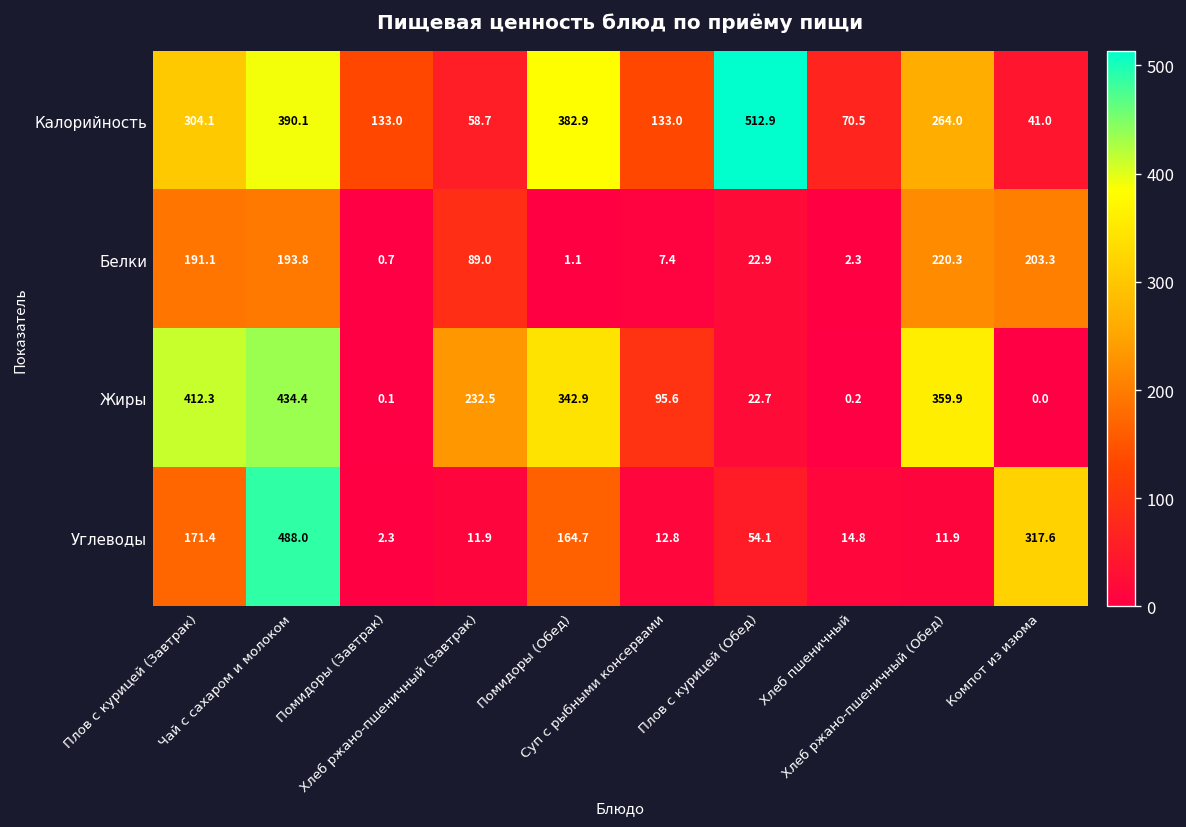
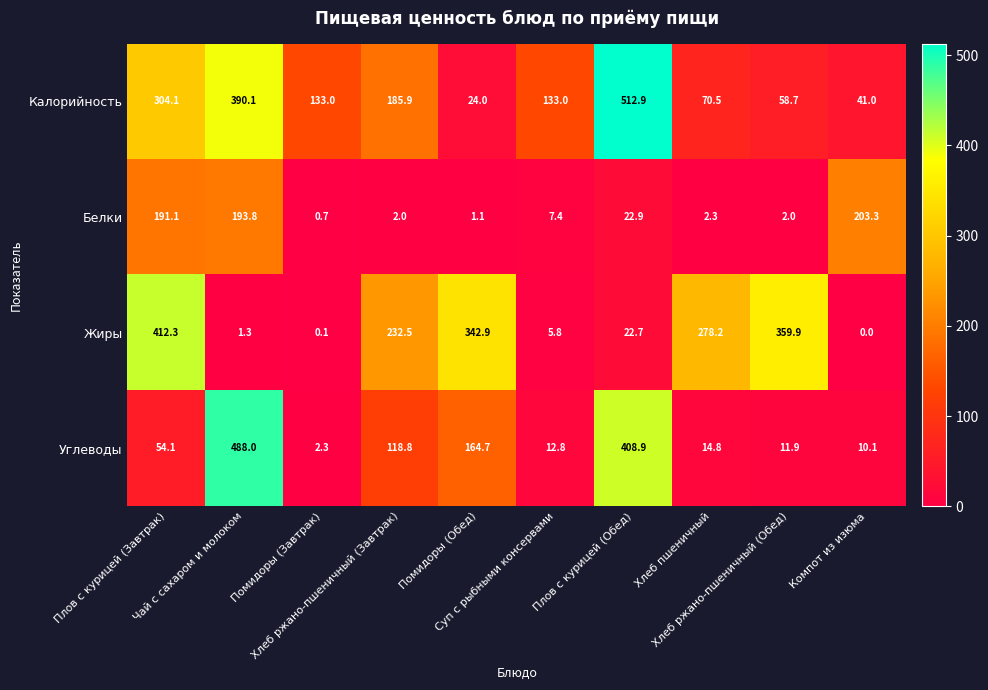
  {
    "Калорийность": {
      "Плов с курицей (Завтрак)": 304.1,
      "Чай с сахаром и молоком": 390.1,
      "Помидоры (Завтрак)": 133.0,
-     "Хлеб ржано-пшеничный (Завтрак)": 58.7,
-     "Помидоры (Обед)": 382.9,
+     "Хлеб ржано-пшеничный (Завтрак)": 185.9,
+     "Помидоры (Обед)": 24.0,
      "Суп с рыбными консервами": 133.0,
      "Плов с курицей (Обед)": 512.9,
      "Хлеб пшеничный": 70.5,
-     "Хлеб ржано-пшеничный (Обед)": 264.0,
+     "Хлеб ржано-пшеничный (Обед)": 58.7,
      "Компот из изюма": 41.0
    },
    "Белки": {
      "Плов с курицей (Завтрак)": 191.1,
      "Чай с сахаром и молоком": 193.8,
      "Помидоры (Завтрак)": 0.7,
-     "Хлеб ржано-пшеничный (Завтрак)": 89.0,
+     "Хлеб ржано-пшеничный (Завтрак)": 2.0,
      "Помидоры (Обед)": 1.1,
      "Суп с рыбными консервами": 7.4,
      "Плов с курицей (Обед)": 22.9,
      "Хлеб пшеничный": 2.3,
-     "Хлеб ржано-пшеничный (Обед)": 220.3,
+     "Хлеб ржано-пшеничный (Обед)": 2.0,
      "Компот из изюма": 203.3
    },
    "Жиры": {
      "Плов с курицей (Завтрак)": 412.3,
-     "Чай с сахаром и молоком": 434.4,
+     "Чай с сахаром и молоком": 1.3,
      "Помидоры (Завтрак)": 0.1,
      "Хлеб ржано-пшеничный (Завтрак)": 232.5,
      "Помидоры (Обед)": 342.9,
-     "Суп с рыбными консервами": 95.6,
+     "Суп с рыбными консервами": 5.8,
      "Плов с курицей (Обед)": 22.7,
-     "Хлеб пшеничный": 0.2,
+     "Хлеб пшеничный": 278.2,
      "Хлеб ржано-пшеничный (Обед)": 359.9,
      "Компот из изюма": 0.0
    },
    "Углеводы": {
-     "Плов с курицей (Завтрак)": 171.4,
+     "Плов с курицей (Завтрак)": 54.1,
      "Чай с сахаром и молоком": 488.0,
      "Помидоры (Завтрак)": 2.3,
-     "Хлеб ржано-пшеничный (Завтрак)": 11.9,
+     "Хлеб ржано-пшеничный (Завтрак)": 118.8,
      "Помидоры (Обед)": 164.7,
      "Суп с рыбными консервами": 12.8,
-     "Плов с курицей (Обед)": 54.1,
+     "Плов с курицей (Обед)": 408.9,
      "Хлеб пшеничный": 14.8,
      "Хлеб ржано-пшеничный (Обед)": 11.9,
-     "Компот из изюма": 317.6
+     "Компот из изюма": 10.1
    }
  }
